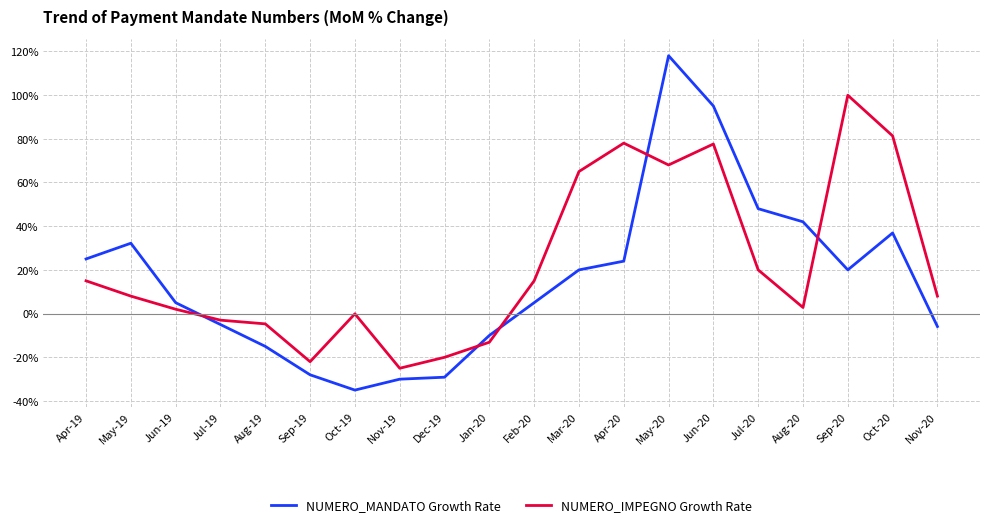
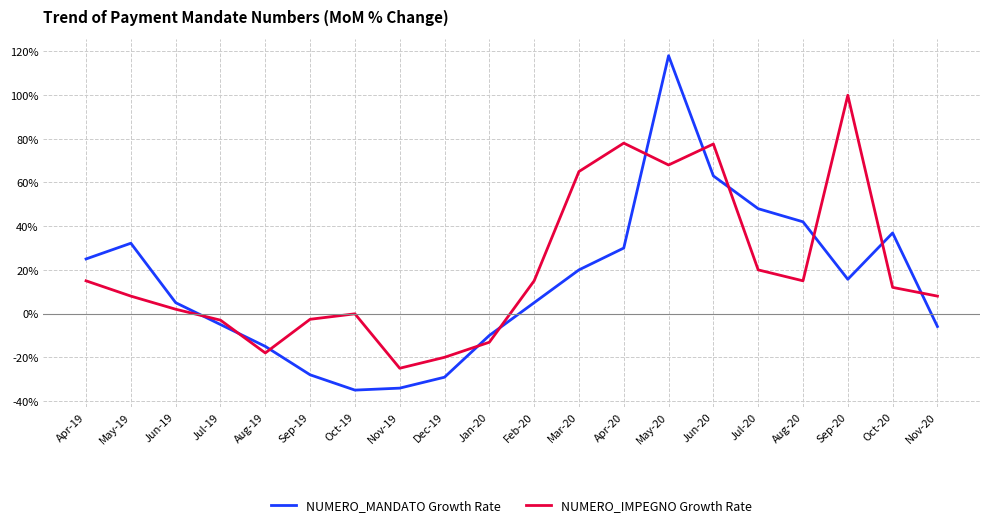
  {
    "NUMERO_MANDATO Growth Rate": {
      "Apr-19": "25%",
      "May-19": "32%",
      "Jun-19": "5%",
      "Jul-19": "-5%",
      "Aug-19": "-15%",
      "Sep-19": "-28%",
      "Oct-19": "-35%",
-     "Nov-19": "-30%",
+     "Nov-19": "-34%",
      "Dec-19": "-29%",
      "Jan-20": "-10%",
      "Feb-20": "5%",
      "Mar-20": "20%",
-     "Apr-20": "24%",
+     "Apr-20": "30%",
      "May-20": "118%",
-     "Jun-20": "95%",
+     "Jun-20": "63%",
      "Jul-20": "48%",
      "Aug-20": "42%",
-     "Sep-20": "20%",
+     "Sep-20": "16%",
      "Oct-20": "37%",
      "Nov-20": "-6%"
    },
    "NUMERO_IMPEGNO Growth Rate": {
      "Apr-19": "15%",
      "May-19": "8%",
      "Jun-19": "2%",
      "Jul-19": "-3%",
-     "Aug-19": "-5%",
-     "Sep-19": "-22%",
+     "Aug-19": "-18%",
+     "Sep-19": "-3%",
      "Oct-19": "0%",
      "Nov-19": "-25%",
      "Dec-19": "-20%",
      "Jan-20": "-13%",
      "Feb-20": "15%",
      "Mar-20": "65%",
      "Apr-20": "78%",
      "May-20": "68%",
      "Jun-20": "78%",
      "Jul-20": "20%",
-     "Aug-20": "3%",
+     "Aug-20": "15%",
      "Sep-20": "100%",
-     "Oct-20": "81%",
+     "Oct-20": "12%",
      "Nov-20": "8%"
    }
  }
